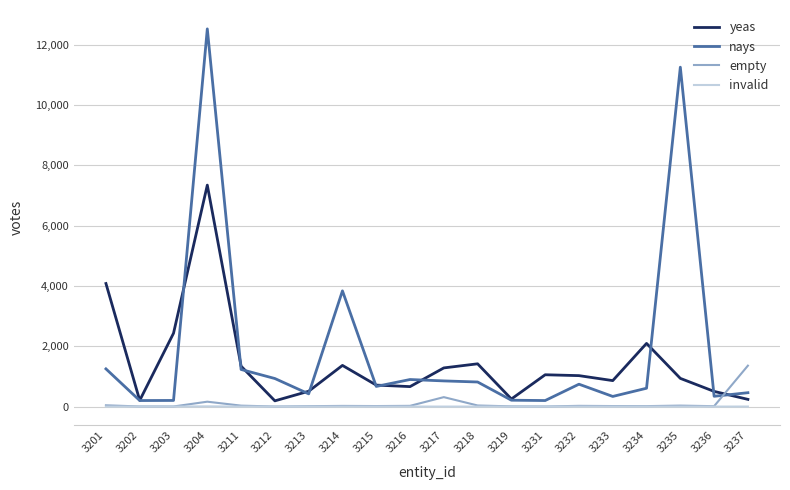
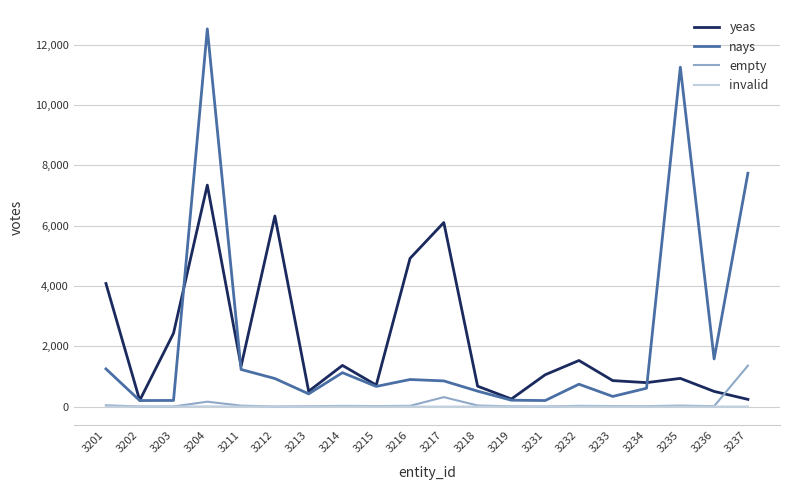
  {
    "yeas": {
      "3201": "4,100",
      "3203": "2,400",
      "3204": "7,300",
      "3211": "1,300",
-     "3212": "200",
+     "3212": "6,300",
      "3214": "1,400",
-     "3216": "700",
-     "3217": "1,300",
-     "3218": "1,400",
+     "3216": "4,900",
+     "3217": "6,100",
+     "3218": "700",
      "3231": "1,100",
-     "3232": "1,000",
+     "3232": "1,500",
      "3233": "900",
-     "3234": "2,100",
+     "3234": "800",
      "3235": "900",
      "3236": "500",
      "3237": "200"
    },
    "nays": {
      "3201": "1,300",
      "3203": "200",
      "3204": "12,500",
      "3211": "1,200",
      "3212": "900",
-     "3214": "3,800",
+     "3214": "1,100",
      "3216": "900",
      "3217": "900",
-     "3218": "800",
+     "3218": "500",
      "3231": "200",
      "3232": "700",
      "3233": "300",
      "3234": "600",
      "3235": "11,300",
-     "3236": "300",
-     "3237": "500"
+     "3236": "1,600",
+     "3237": "7,700"
    },
    "empty": {
      "3204": "200",
      "3217": "300",
      "3237": "1,400"
    },
    "invalid": {
      "3204": "0",
      "3217": "0",
      "3237": "0"
    }
  }
